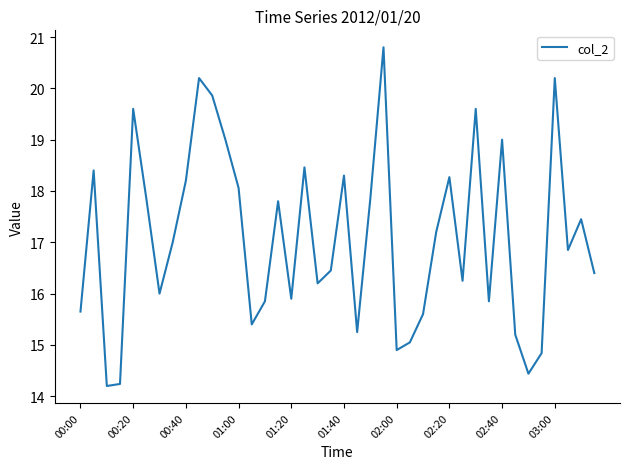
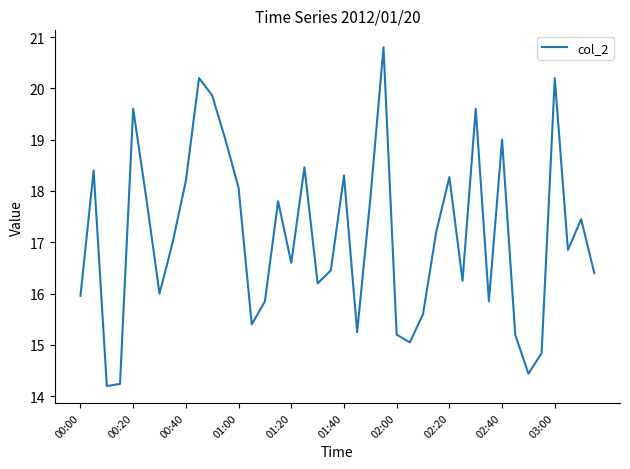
  {
-   "00:00": 15.7,
+   "00:00": 16.0,
    "00:20": 19.6,
    "00:40": 18.2,
    "01:00": 18.1,
-   "01:20": 15.9,
+   "01:20": 16.6,
    "01:40": 18.3,
-   "02:00": 14.9,
+   "02:00": 15.2,
    "02:20": 18.3,
    "02:40": 19.0,
    "03:00": 20.2
  }
